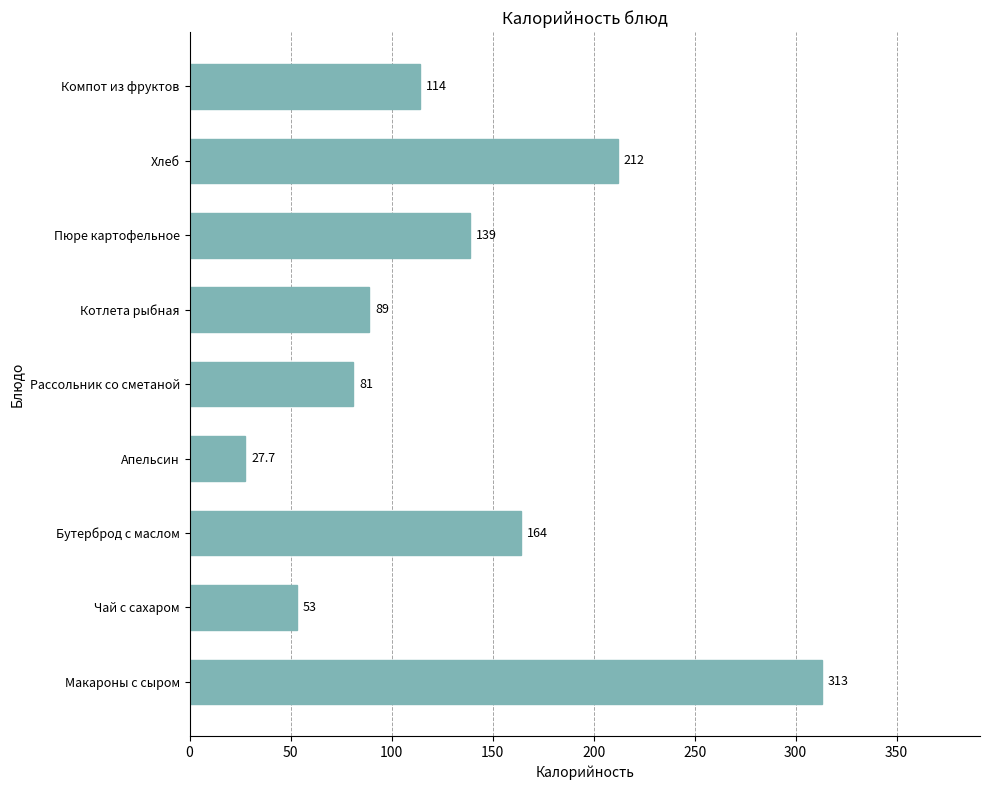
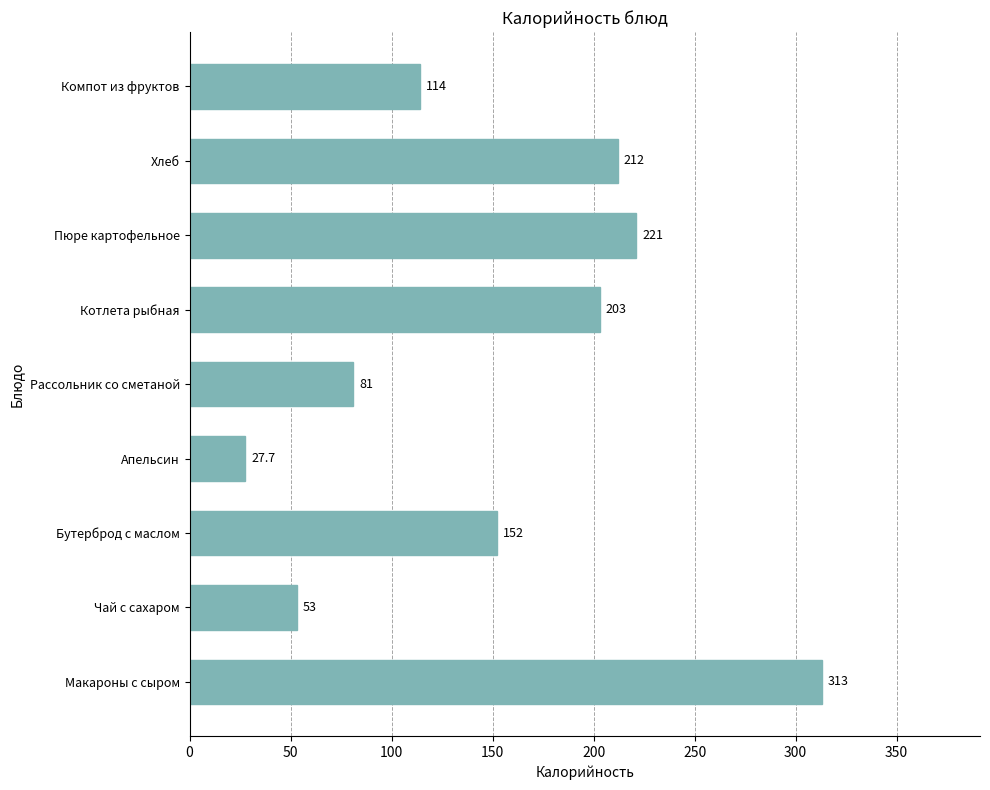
  {
    "Компот из фруктов": 114,
    "Хлеб": 212,
-   "Пюре картофельное": 139,
-   "Котлета рыбная": 89,
+   "Пюре картофельное": 221,
+   "Котлета рыбная": 203,
    "Рассольник со сметаной": 81,
    "Апельсин": 27.7,
-   "Бутерброд с маслом": 164,
+   "Бутерброд с маслом": 152,
    "Чай с сахаром": 53,
    "Макароны с сыром": 313
  }
